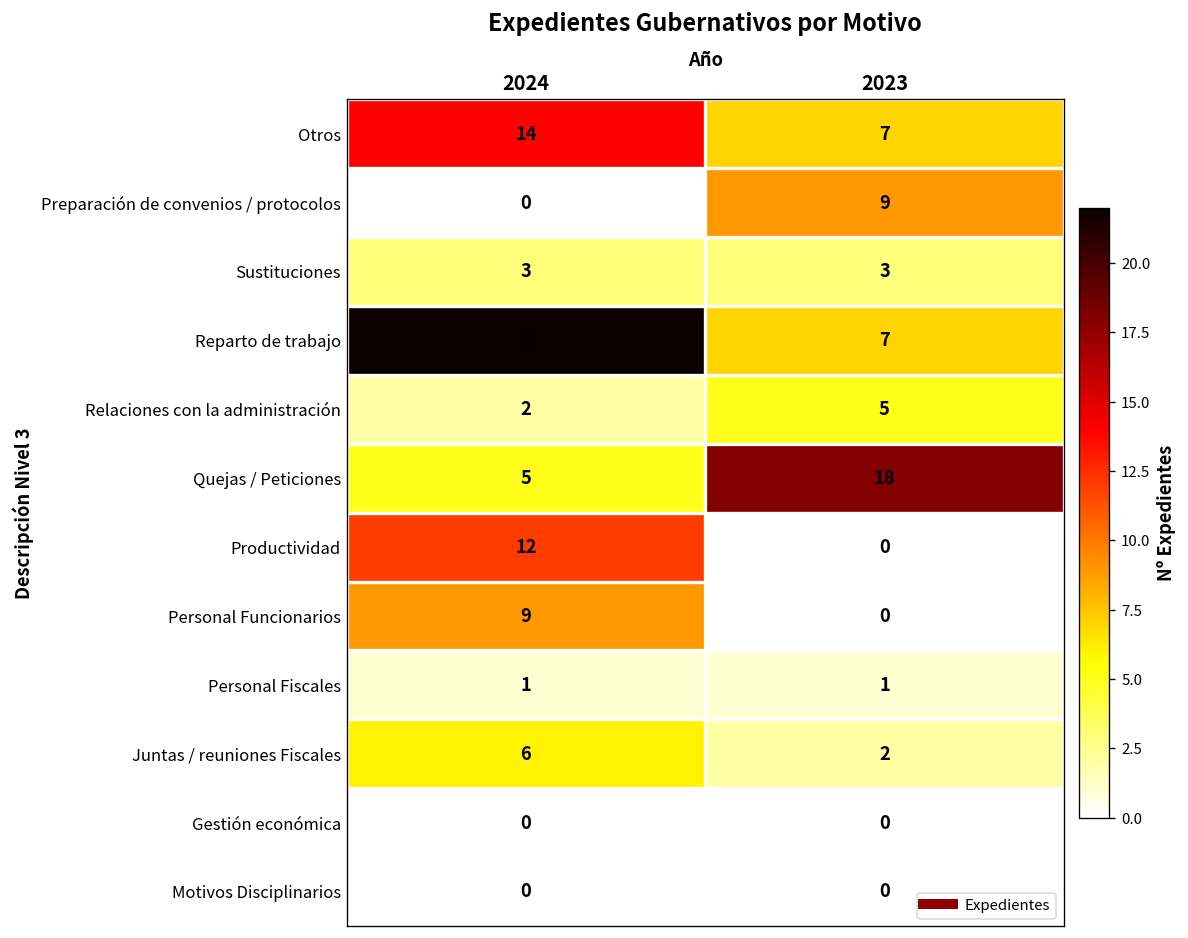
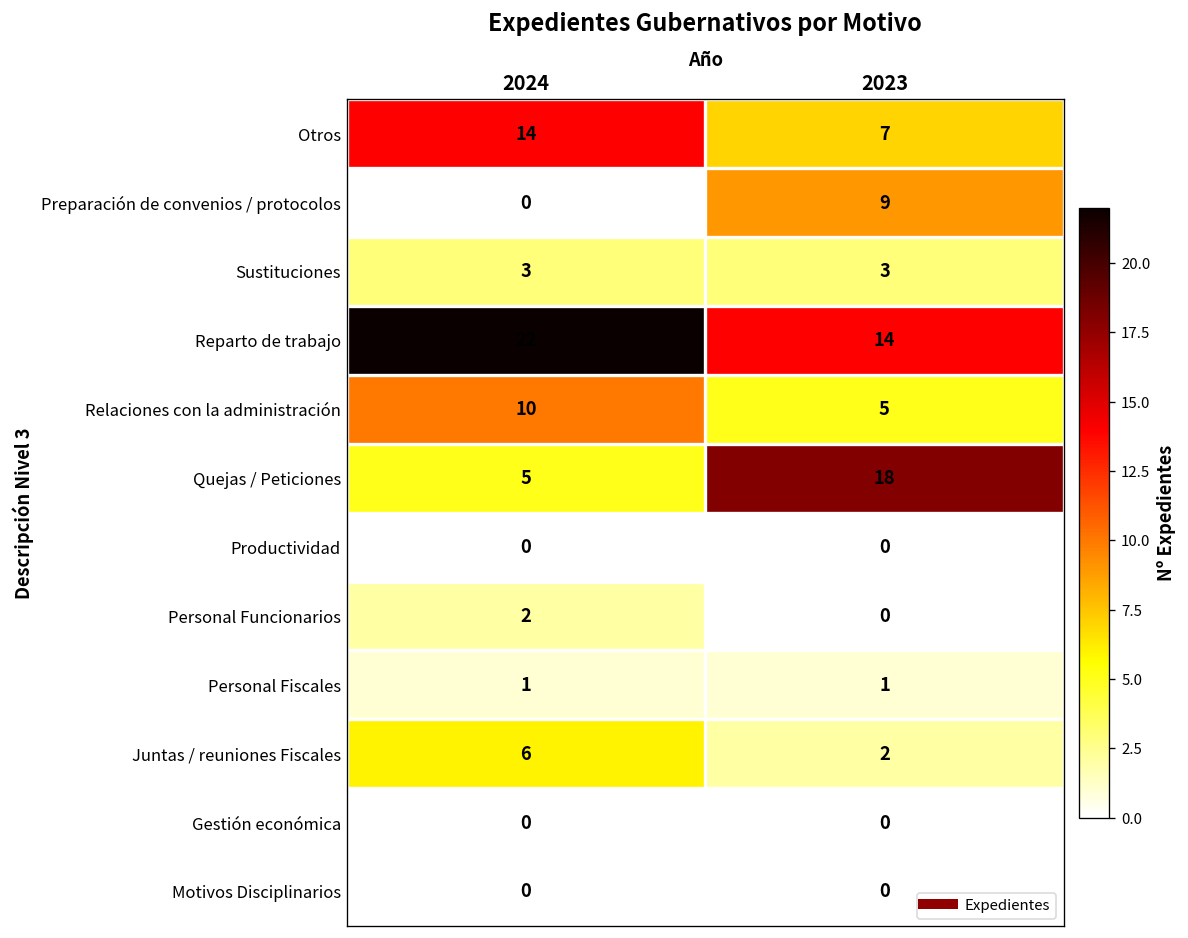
  {
    "Otros": {
      "2024": 14,
      "2023": 7
    },
    "Preparación de convenios / protocolos": {
      "2024": 0,
      "2023": 9
    },
    "Sustituciones": {
      "2024": 3,
      "2023": 3
    },
    "Reparto de trabajo": {
-     "2023": 7
+     "2023": 14
    },
    "Relaciones con la administración": {
-     "2024": 2,
+     "2024": 10,
      "2023": 5
    },
    "Quejas / Peticiones": {
      "2024": 5,
      "2023": 18
    },
    "Productividad": {
-     "2024": 12,
+     "2024": 0,
      "2023": 0
    },
    "Personal Funcionarios": {
-     "2024": 9,
+     "2024": 2,
      "2023": 0
    },
    "Personal Fiscales": {
      "2024": 1,
      "2023": 1
    },
    "Juntas / reuniones Fiscales": {
      "2024": 6,
      "2023": 2
    },
    "Gestión económica": {
      "2024": 0,
      "2023": 0
    },
    "Motivos Disciplinarios": {
      "2024": 0,
      "2023": 0
    }
  }
